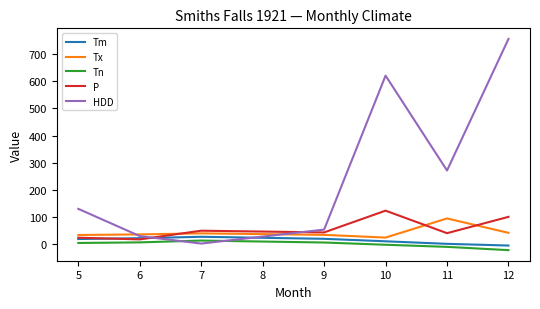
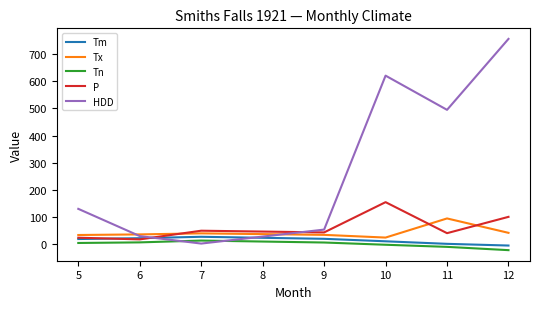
  {
    "Tm": {
      "7": 30,
      "9": 20,
      "10": 10,
      "11": 0,
      "12": -10
    },
    "Tx": {
      "5": 30,
      "7": 40,
      "10": 20,
      "11": 90,
      "12": 40
    },
    "Tn": {
      "5": 0,
      "6": 0,
      "7": 10,
      "9": 0,
      "10": 0,
      "11": -10,
      "12": -20
    },
    "P": {
      "7": 50,
-     "10": 120,
+     "10": 150,
      "11": 40,
      "12": 100
    },
    "HDD": {
      "5": 130,
      "7": 0,
      "9": 50,
      "10": 620,
-     "11": 270,
+     "11": 500,
      "12": 760
    }
  }
